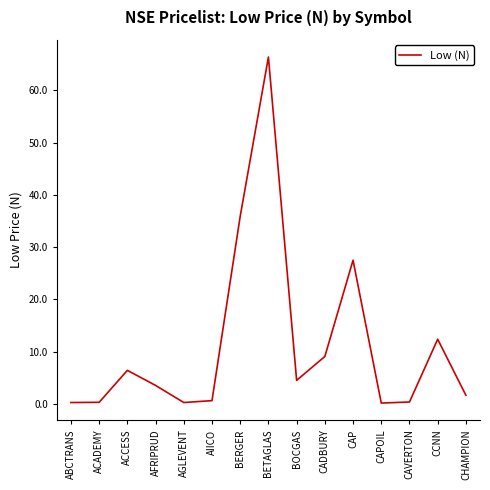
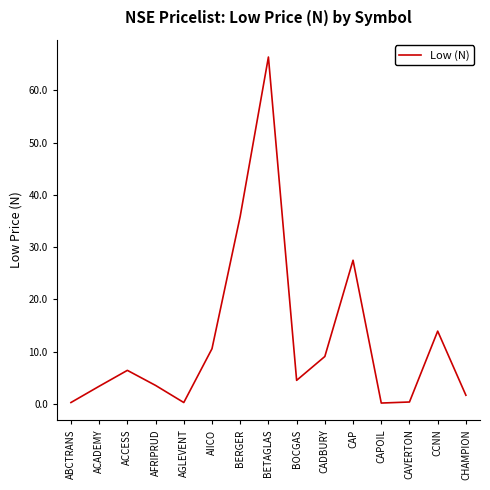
  {
    "ABCTRANS": 0,
-   "ACADEMY": 0,
+   "ACADEMY": 3,
    "ACCESS": 6,
    "AFRIPRUD": 4,
    "AGLEVENT": 0,
-   "AIICO": 1,
+   "AIICO": 11,
    "BERGER": 36,
    "BETAGLAS": 66,
    "BOCGAS": 5,
    "CADBURY": 9,
    "CAP": 28,
    "CAPOIL": 0,
    "CAVERTON": 0,
-   "CCNN": 12,
+   "CCNN": 14,
    "CHAMPION": 2
  }
